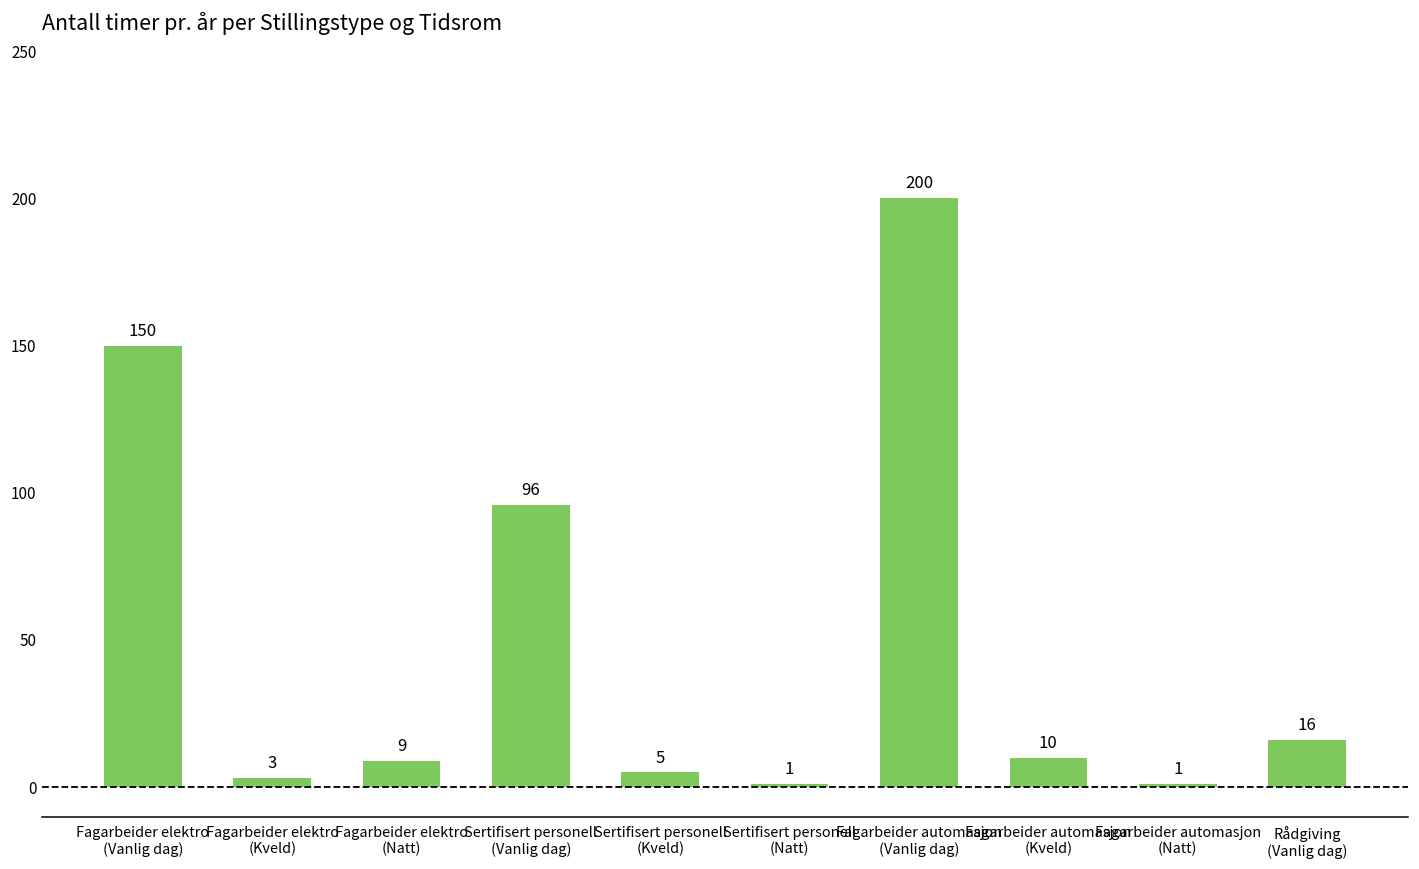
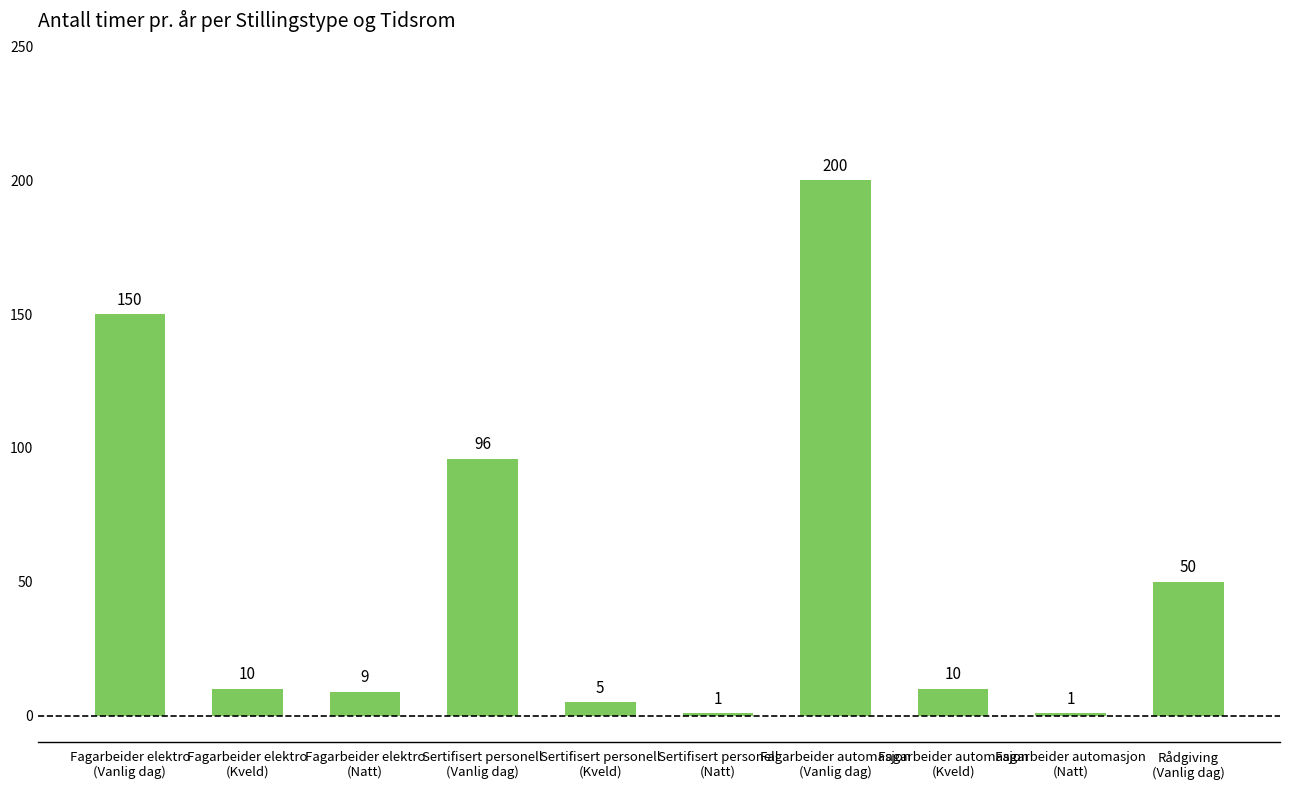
  {
    "Fagarbeider elektro (Vanlig dag)": 150,
-   "Fagarbeider elektro (Kveld)": 3,
+   "Fagarbeider elektro (Kveld)": 10,
    "Fagarbeider elektro (Natt)": 9,
    "Sertifisert personell (Vanlig dag)": 96,
    "Sertifisert personell (Kveld)": 5,
-   "Rådgiving (Vanlig dag)": 16
+   "Rådgiving (Vanlig dag)": 50
  }
